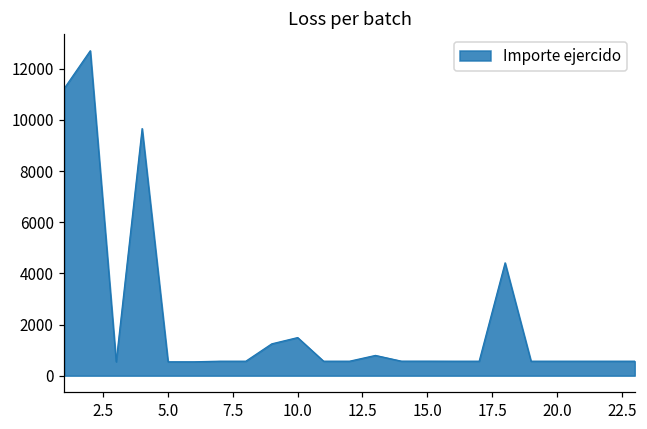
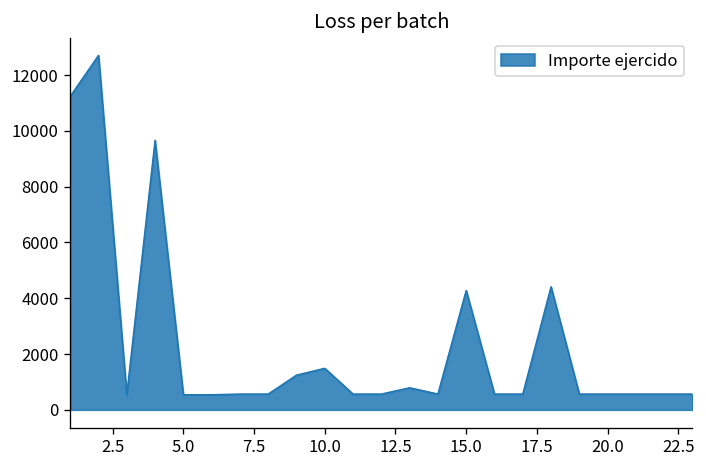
  {
    "5.0": 500,
    "10.0": 1500,
-   "15.0": 600,
+   "15.0": 4300,
    "20.0": 600
  }
